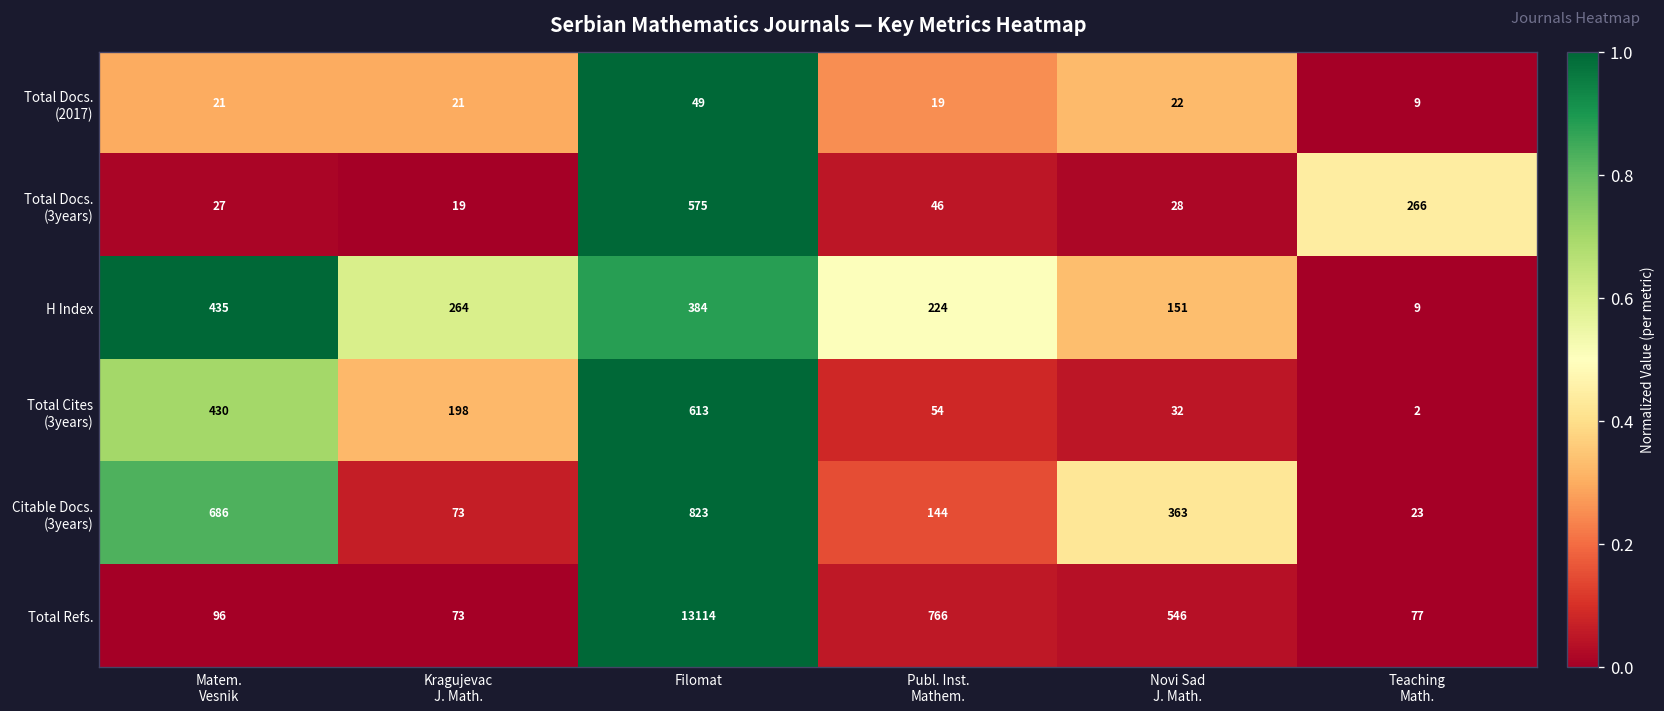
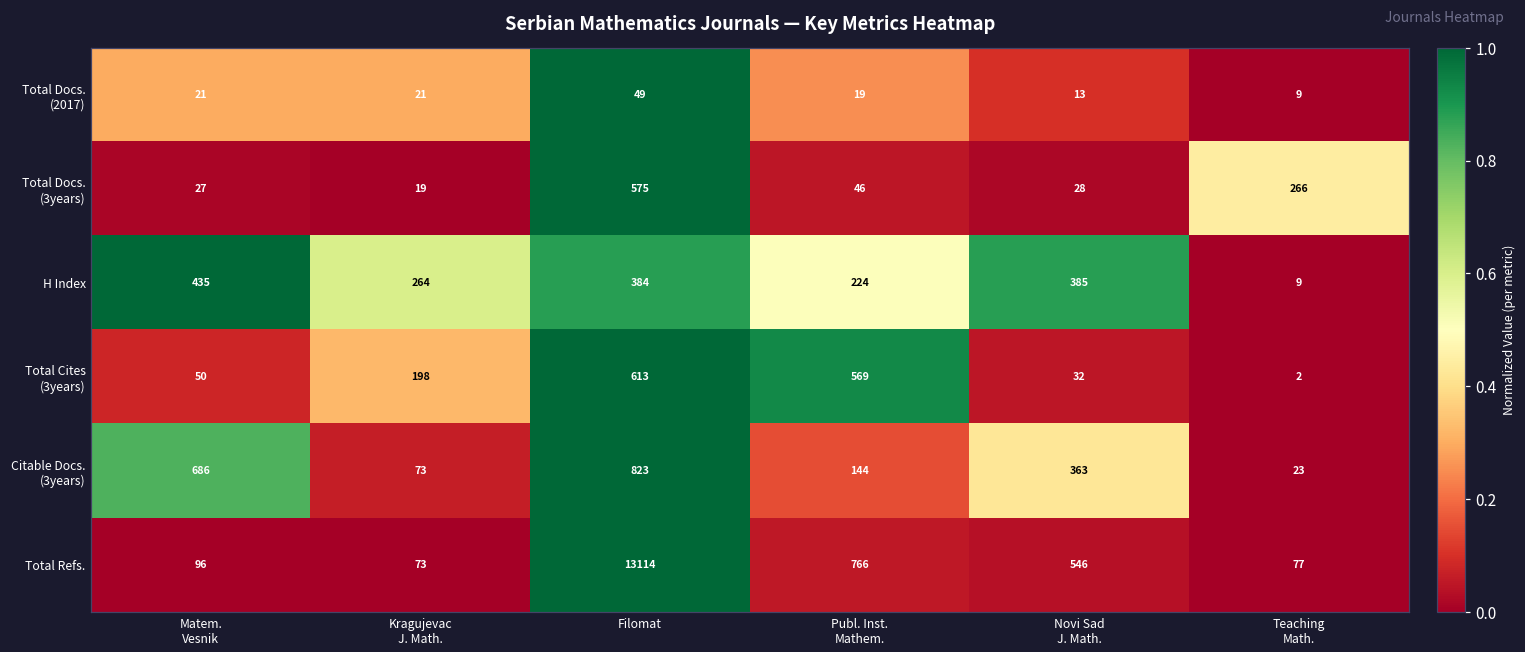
  {
    "Total Docs. (2017)": {
      "Matem. Vesnik": 21,
      "Kragujevac J. Math.": 21,
      "Filomat": 49,
      "Publ. Inst. Mathem.": 19,
-     "Novi Sad J. Math.": 22,
+     "Novi Sad J. Math.": 13,
      "Teaching Math.": 9
    },
    "Total Docs. (3years)": {
      "Matem. Vesnik": 27,
      "Kragujevac J. Math.": 19,
      "Filomat": 575,
      "Publ. Inst. Mathem.": 46,
      "Novi Sad J. Math.": 28,
      "Teaching Math.": 266
    },
    "H Index": {
      "Matem. Vesnik": 435,
      "Kragujevac J. Math.": 264,
      "Filomat": 384,
      "Publ. Inst. Mathem.": 224,
-     "Novi Sad J. Math.": 151,
+     "Novi Sad J. Math.": 385,
      "Teaching Math.": 9
    },
    "Total Cites (3years)": {
-     "Matem. Vesnik": 430,
+     "Matem. Vesnik": 50,
      "Kragujevac J. Math.": 198,
      "Filomat": 613,
-     "Publ. Inst. Mathem.": 54,
+     "Publ. Inst. Mathem.": 569,
      "Novi Sad J. Math.": 32,
      "Teaching Math.": 2
    },
    "Citable Docs. (3years)": {
      "Matem. Vesnik": 686,
      "Kragujevac J. Math.": 73,
      "Filomat": 823,
      "Publ. Inst. Mathem.": 144,
      "Novi Sad J. Math.": 363,
      "Teaching Math.": 23
    },
    "Total Refs.": {
      "Matem. Vesnik": 96,
      "Kragujevac J. Math.": 73,
      "Filomat": 13114,
      "Publ. Inst. Mathem.": 766,
      "Novi Sad J. Math.": 546,
      "Teaching Math.": 77
    }
  }
